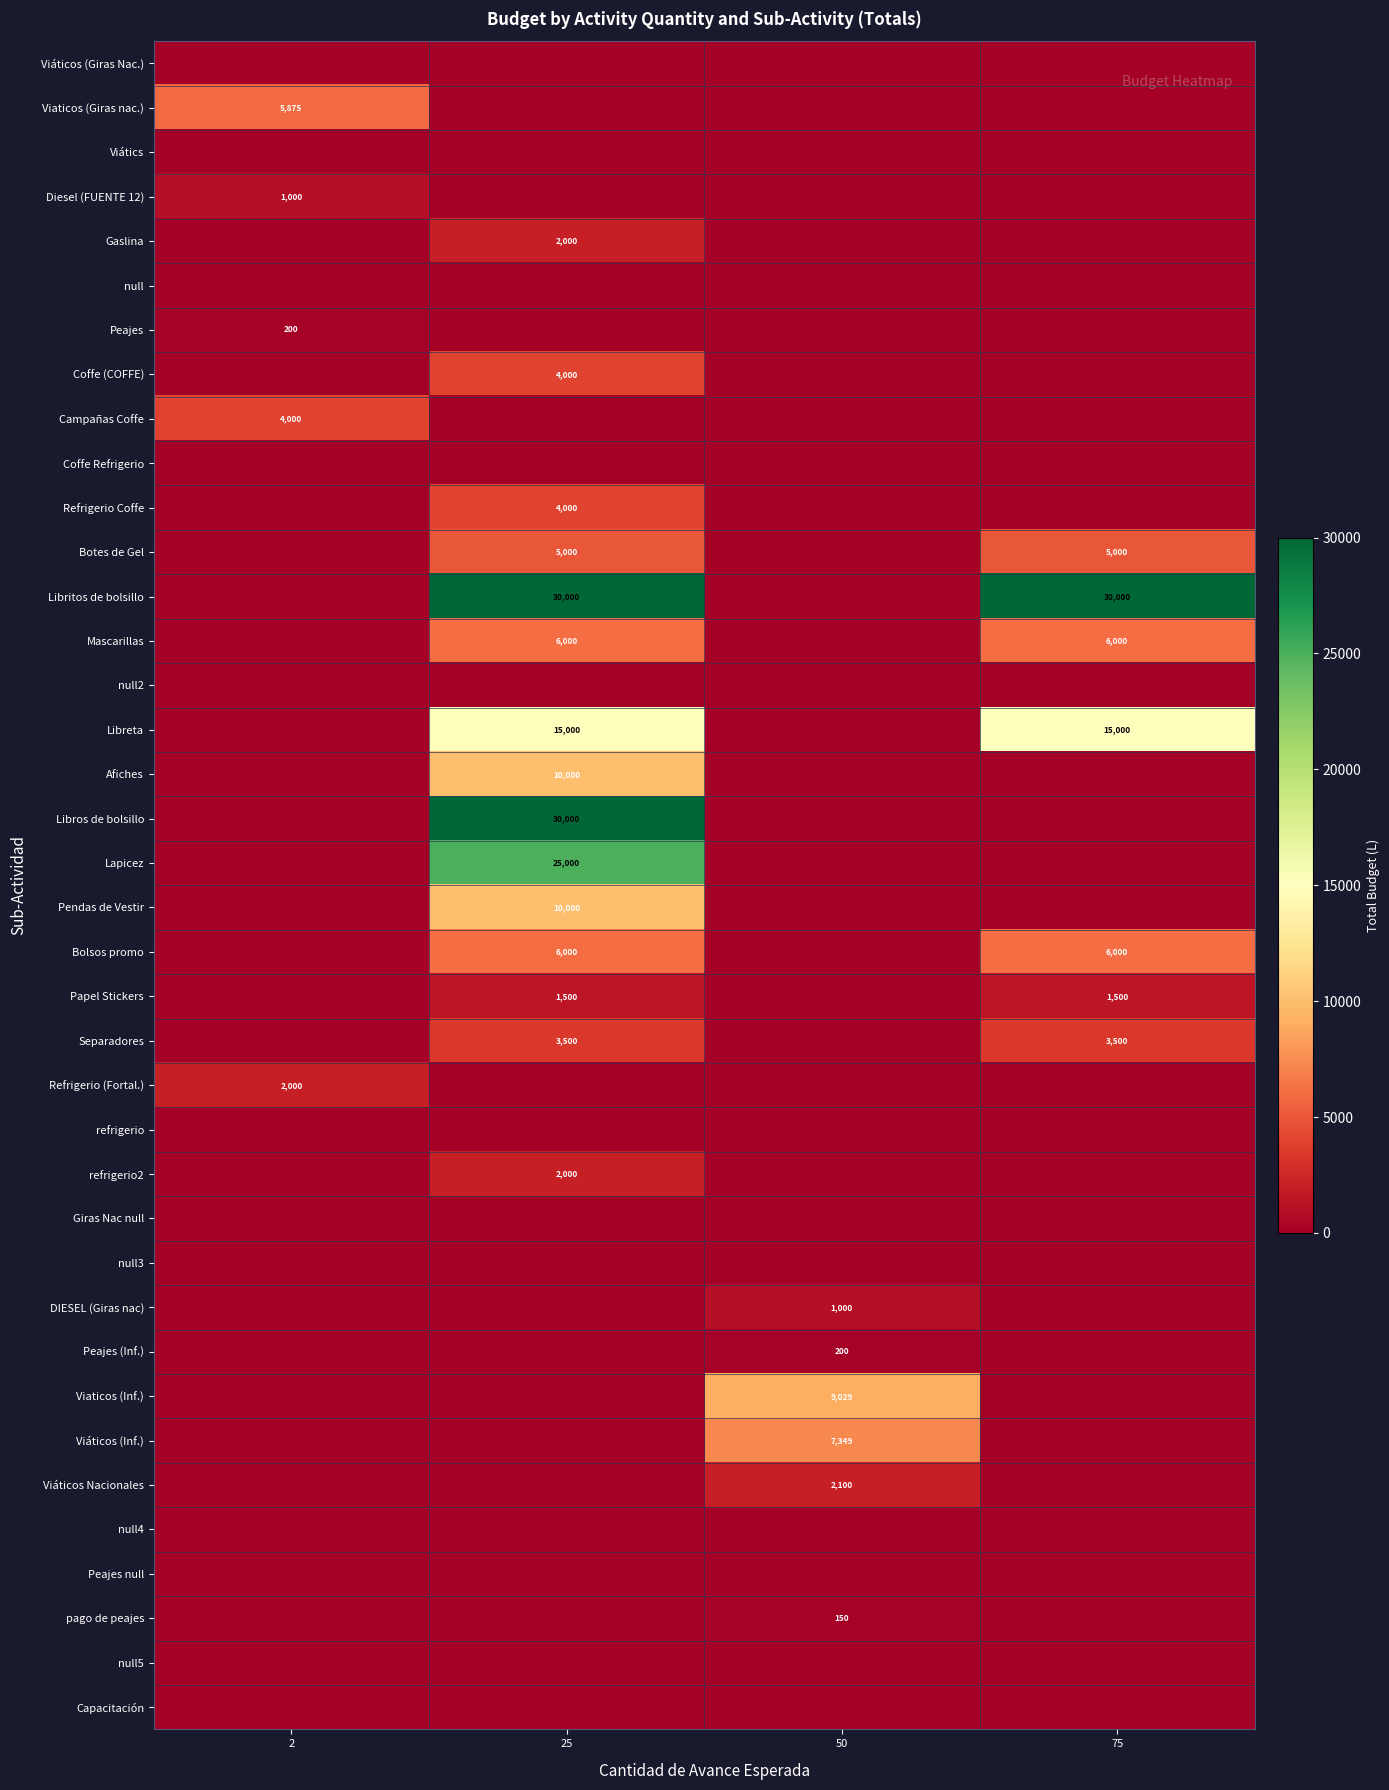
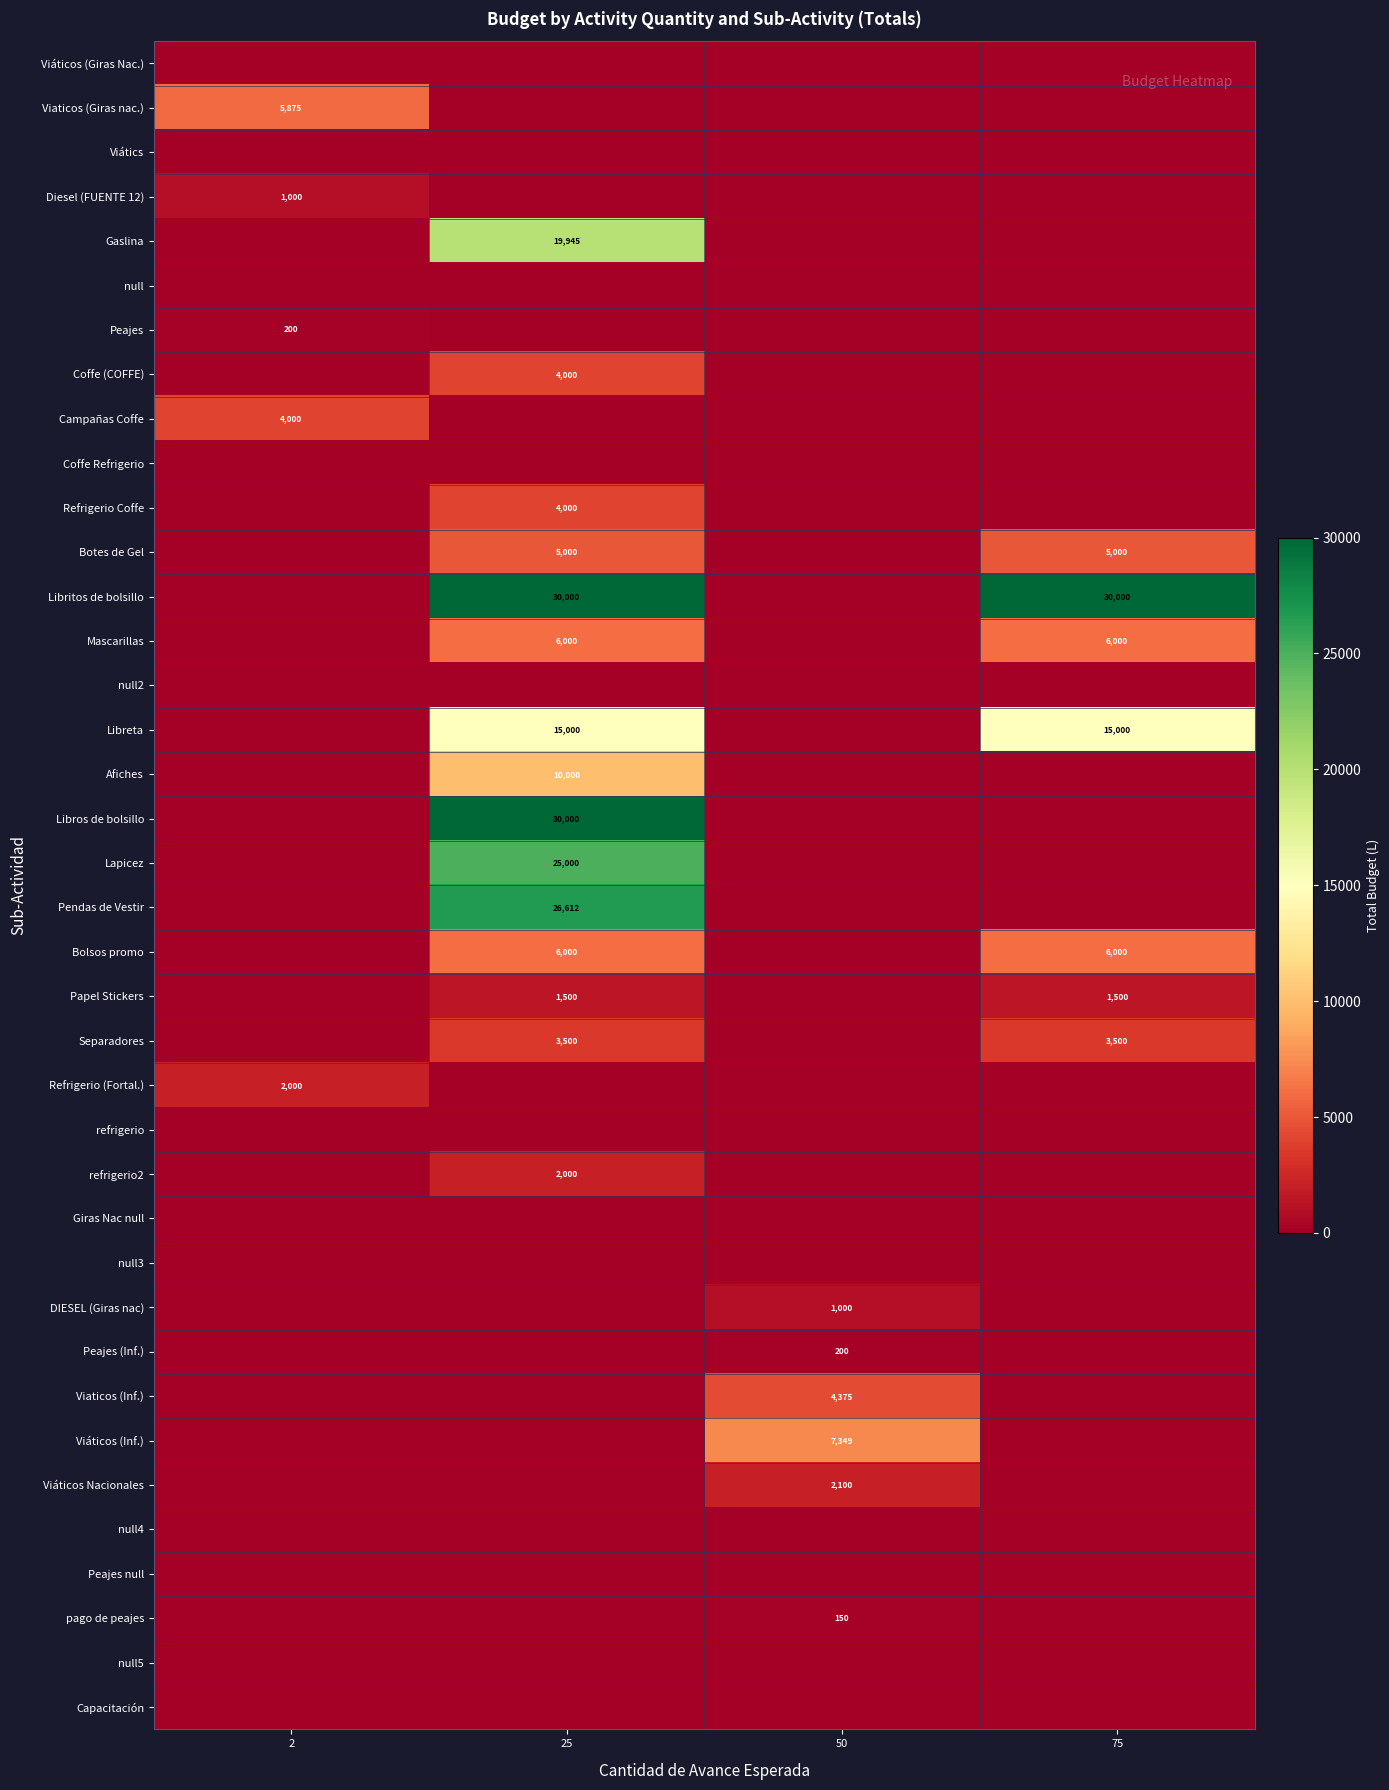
  {
    "Viaticos (Giras nac.)": {
      "2": "5,875"
    },
    "Diesel (FUENTE 12)": {
      "2": "1,000"
    },
    "Gaslina": {
-     "25": "2,000"
+     "25": "19,945"
    },
    "Peajes": {
      "2": "200"
    },
    "Coffe (COFFE)": {
      "25": "4,000"
    },
    "Campañas Coffe": {
      "2": "4,000"
    },
    "Refrigerio Coffe": {
      "25": "4,000"
    },
    "Botes de Gel": {
      "25": "5,000",
      "75": "5,000"
    },
    "Libritos de bolsillo": {
      "25": "30,000",
      "75": "30,000"
    },
    "Mascarillas": {
      "25": "6,000",
      "75": "6,000"
    },
    "Libreta": {
      "25": "15,000",
      "75": "15,000"
    },
    "Afiches": {
      "25": "10,000"
    },
    "Libros de bolsillo": {
      "25": "30,000"
    },
    "Lapicez": {
      "25": "25,000"
    },
    "Pendas de Vestir": {
-     "25": "10,000"
+     "25": "26,612"
    },
    "Bolsos promo": {
      "25": "6,000",
      "75": "6,000"
    },
    "Papel Stickers": {
      "25": "1,500",
      "75": "1,500"
    },
    "Separadores": {
      "25": "3,500",
      "75": "3,500"
    },
    "Refrigerio (Fortal.)": {
      "2": "2,000"
    },
    "refrigerio2": {
      "25": "2,000"
    },
    "DIESEL (Giras nac)": {
      "50": "1,000"
    },
    "Peajes (Inf.)": {
      "50": "200"
    },
    "Viaticos (Inf.)": {
-     "50": "9,029"
+     "50": "4,375"
    },
    "Viáticos (Inf.)": {
      "50": "7,349"
    },
    "Viáticos Nacionales": {
      "50": "2,100"
    },
    "pago de peajes": {
      "50": "150"
    }
  }
